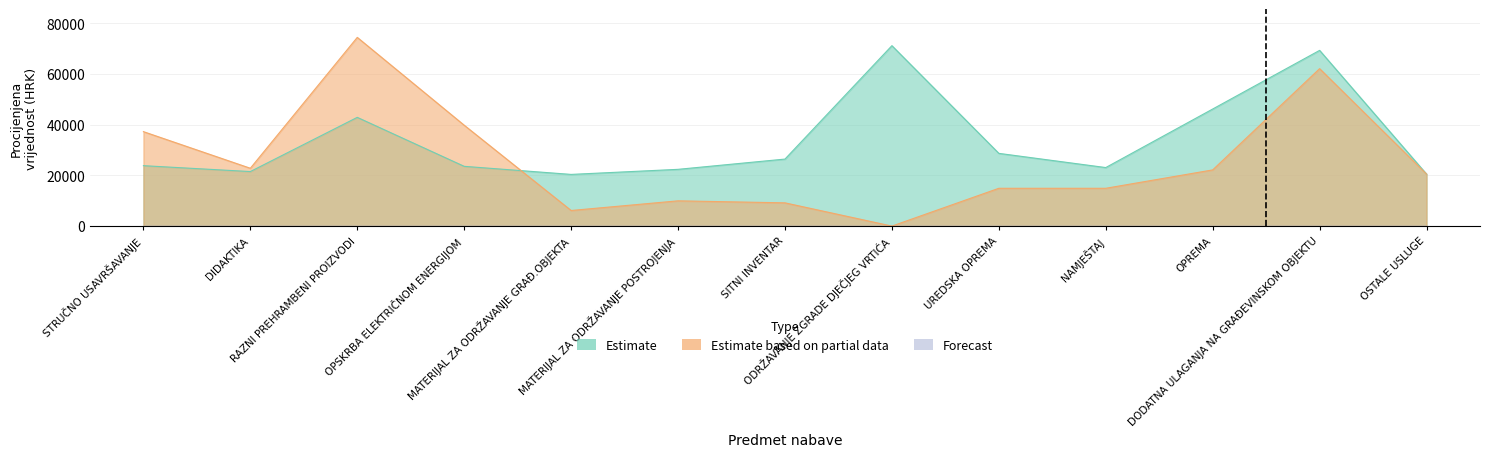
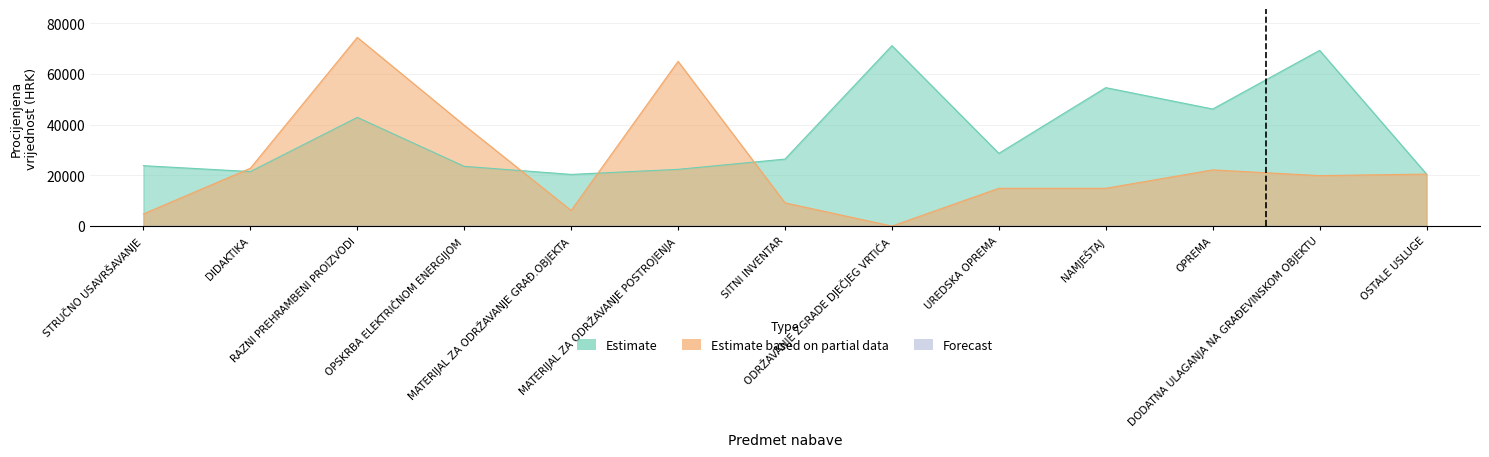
  {
    "Estimate": {
      "STRUČNO USAVRŠAVANJE": 24000,
      "DIDAKTIKA": 22000,
      "RAZNI PREHRAMBENI PROIZVODI": 43000,
      "OPSKRBA ELEKTRIČNOM ENERGIJOM": 24000,
      "MATERIJAL ZA ODRŽAVANJE GRAĐ.OBJEKTA": 20000,
      "MATERIJAL ZA ODRŽAVANJE POSTROJENJA": 22000,
      "SITNI INVENTAR": 26000,
      "ODRŽAVANJE ZGRADE DJEČJEG VRTIĆA": 71000,
      "UREDSKA OPREMA": 29000,
-     "NAMJEŠTAJ": 23000,
+     "NAMJEŠTAJ": 55000,
      "OPREMA": 46000,
      "DODATNA ULAGANJA NA GRAĐEVINSKOM OBJEKTU": 69000
    },
    "Estimate based on partial data": {
-     "STRUČNO USAVRŠAVANJE": 37000,
+     "STRUČNO USAVRŠAVANJE": 5000,
      "DIDAKTIKA": 23000,
      "RAZNI PREHRAMBENI PROIZVODI": 74000,
      "OPSKRBA ELEKTRIČNOM ENERGIJOM": 40000,
      "MATERIJAL ZA ODRŽAVANJE GRAĐ.OBJEKTA": 6000,
-     "MATERIJAL ZA ODRŽAVANJE POSTROJENJA": 10000,
+     "MATERIJAL ZA ODRŽAVANJE POSTROJENJA": 65000,
      "SITNI INVENTAR": 9000,
      "UREDSKA OPREMA": 15000,
      "NAMJEŠTAJ": 15000,
      "OPREMA": 22000,
-     "DODATNA ULAGANJA NA GRAĐEVINSKOM OBJEKTU": 62000
+     "DODATNA ULAGANJA NA GRAĐEVINSKOM OBJEKTU": 20000
    },
    "Forecast": {
      "STRUČNO USAVRŠAVANJE": 0,
      "DIDAKTIKA": 0,
      "RAZNI PREHRAMBENI PROIZVODI": 0,
      "OPSKRBA ELEKTRIČNOM ENERGIJOM": 0,
      "MATERIJAL ZA ODRŽAVANJE GRAĐ.OBJEKTA": 0,
      "MATERIJAL ZA ODRŽAVANJE POSTROJENJA": 0,
      "SITNI INVENTAR": 0,
      "UREDSKA OPREMA": 0,
      "NAMJEŠTAJ": 0,
      "OPREMA": 0,
      "DODATNA ULAGANJA NA GRAĐEVINSKOM OBJEKTU": 0,
      "OSTALE USLUGE": 0
    }
  }
